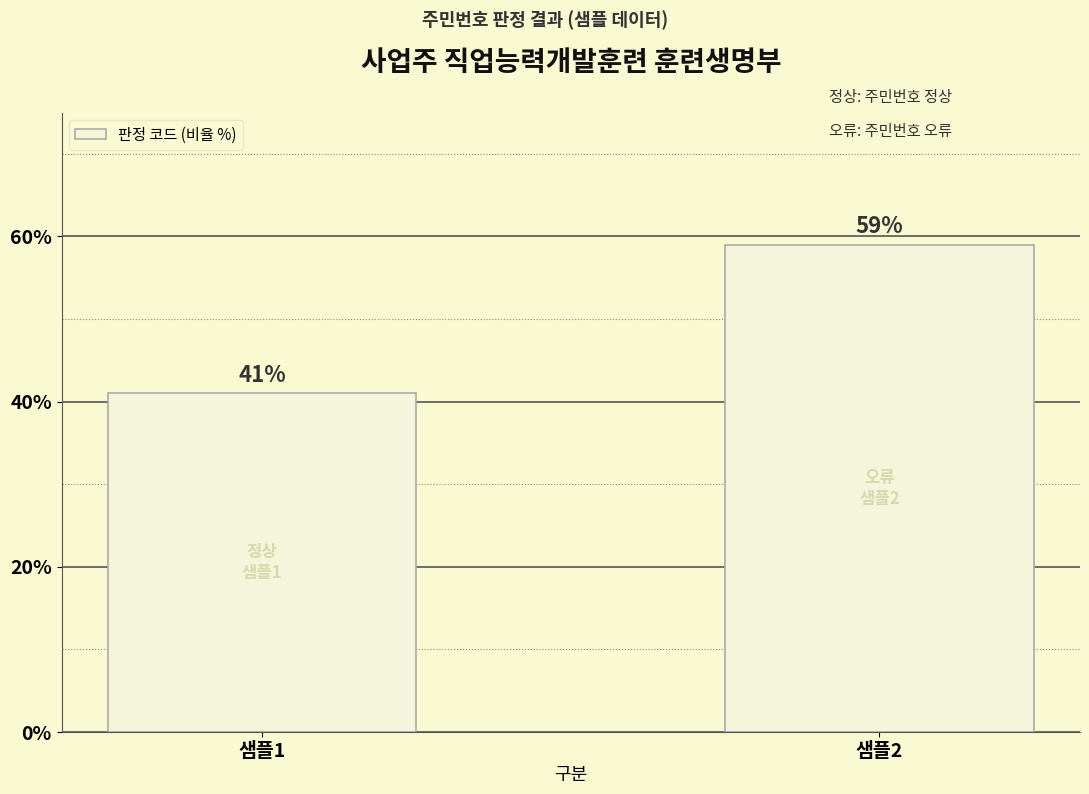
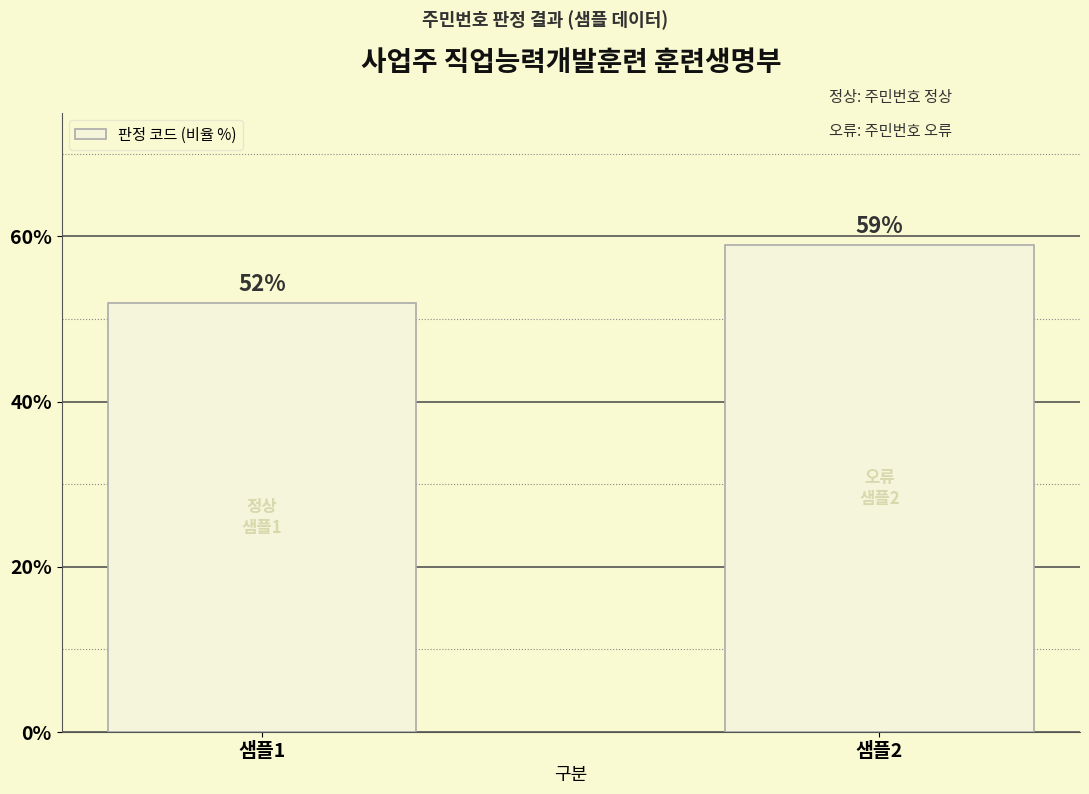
  {
-   "샘플1": "41%",
+   "샘플1": "52%",
    "샘플2": "59%"
  }
